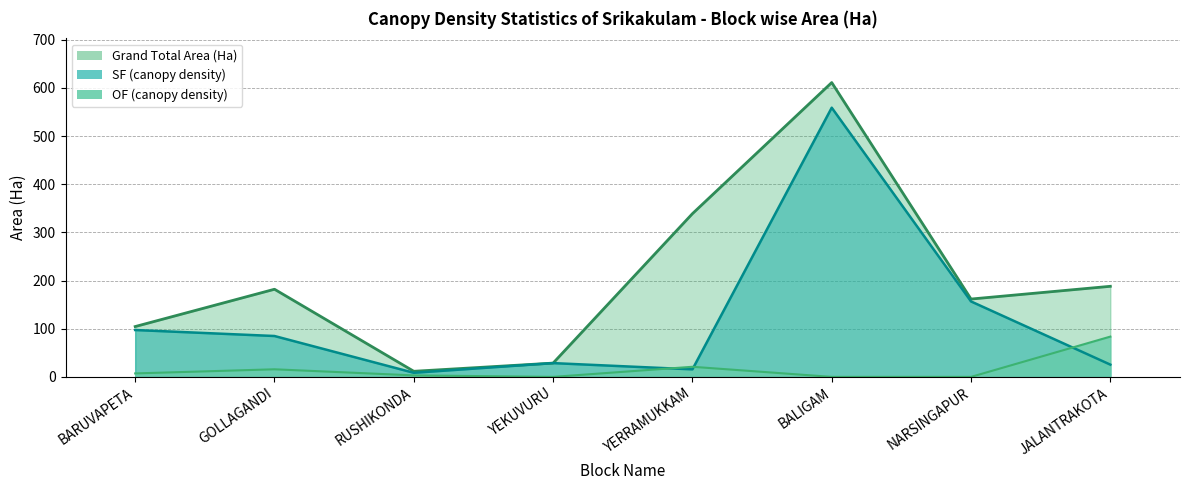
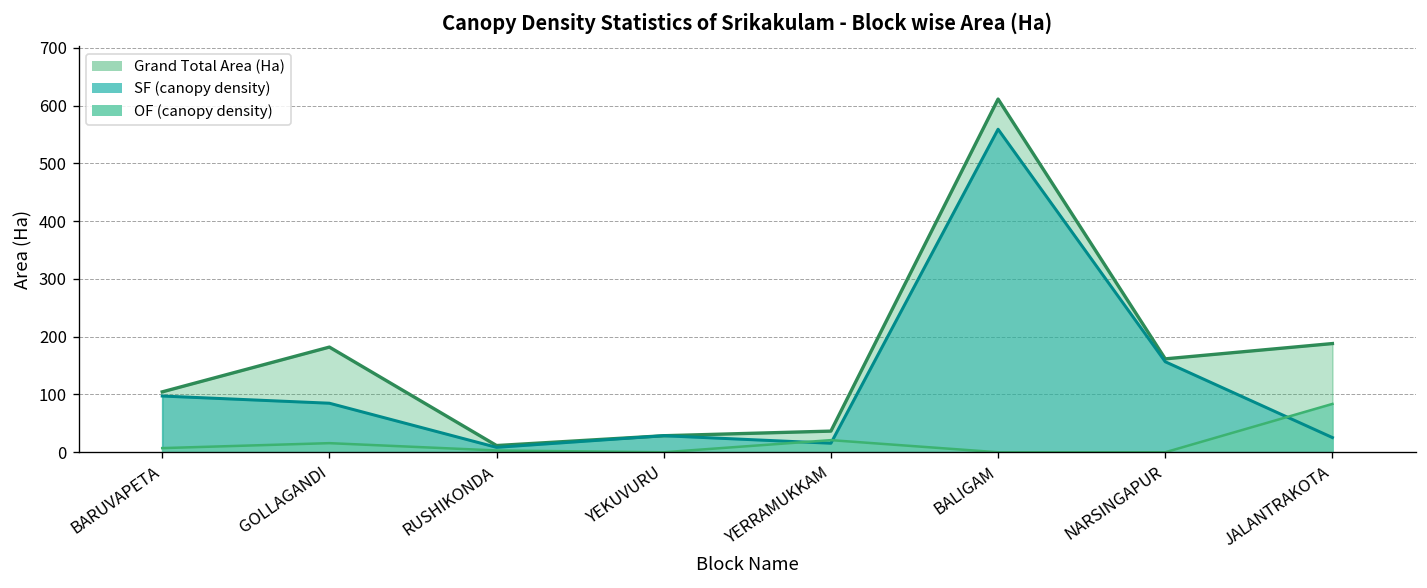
  {
    "Grand Total Area (Ha)": {
      "BARUVAPETA": 100,
      "GOLLAGANDI": 180,
-     "YERRAMUKKAM": 340,
+     "YERRAMUKKAM": 40,
      "BALIGAM": 610,
      "JALANTRAKOTA": 190
    }
  }
